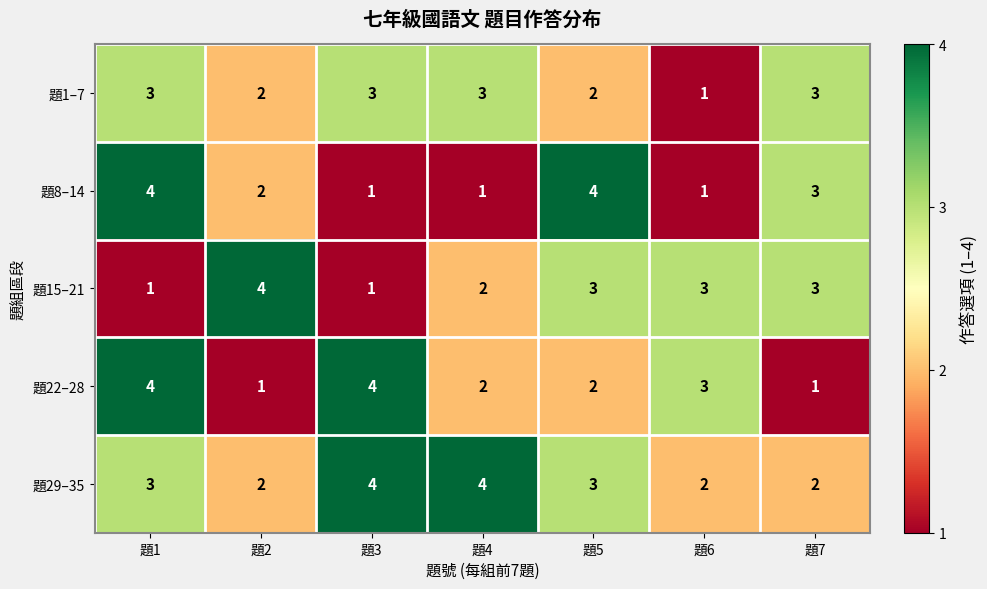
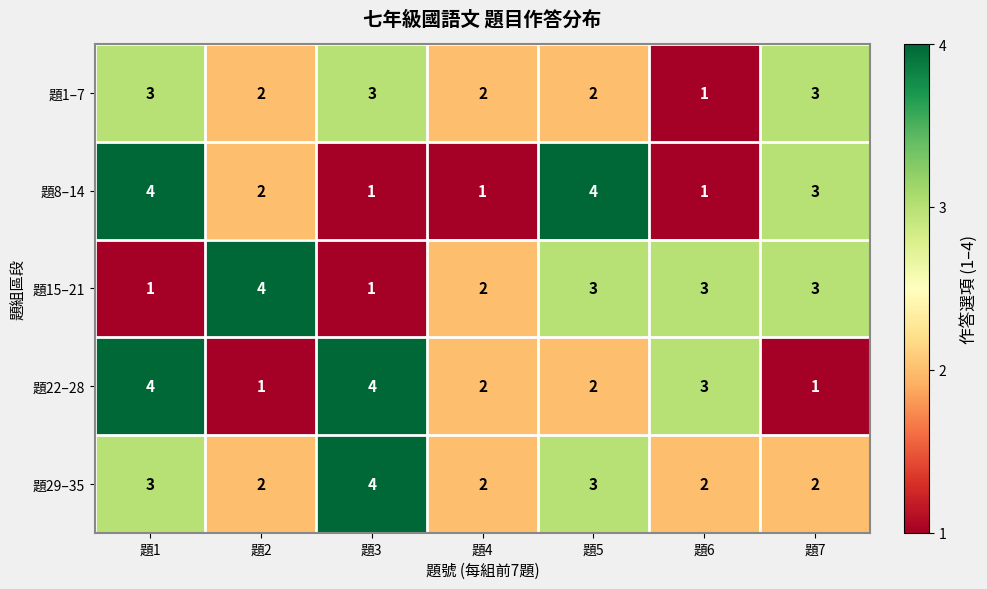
  {
    "題1–7": {
      "題1": 3,
      "題2": 2,
      "題3": 3,
-     "題4": 3,
+     "題4": 2,
      "題5": 2,
      "題6": 1,
      "題7": 3
    },
    "題8–14": {
      "題1": 4,
      "題2": 2,
      "題3": 1,
      "題4": 1,
      "題5": 4,
      "題6": 1,
      "題7": 3
    },
    "題15–21": {
      "題1": 1,
      "題2": 4,
      "題3": 1,
      "題4": 2,
      "題5": 3,
      "題6": 3,
      "題7": 3
    },
    "題22–28": {
      "題1": 4,
      "題2": 1,
      "題3": 4,
      "題4": 2,
      "題5": 2,
      "題6": 3,
      "題7": 1
    },
    "題29–35": {
      "題1": 3,
      "題2": 2,
      "題3": 4,
-     "題4": 4,
+     "題4": 2,
      "題5": 3,
      "題6": 2,
      "題7": 2
    }
  }
